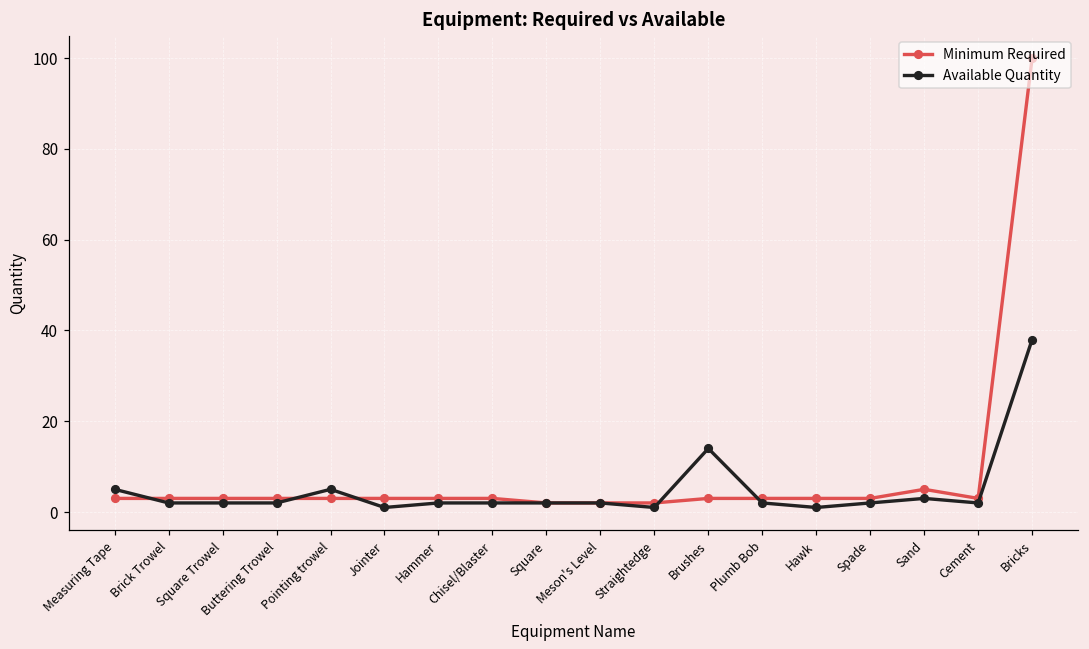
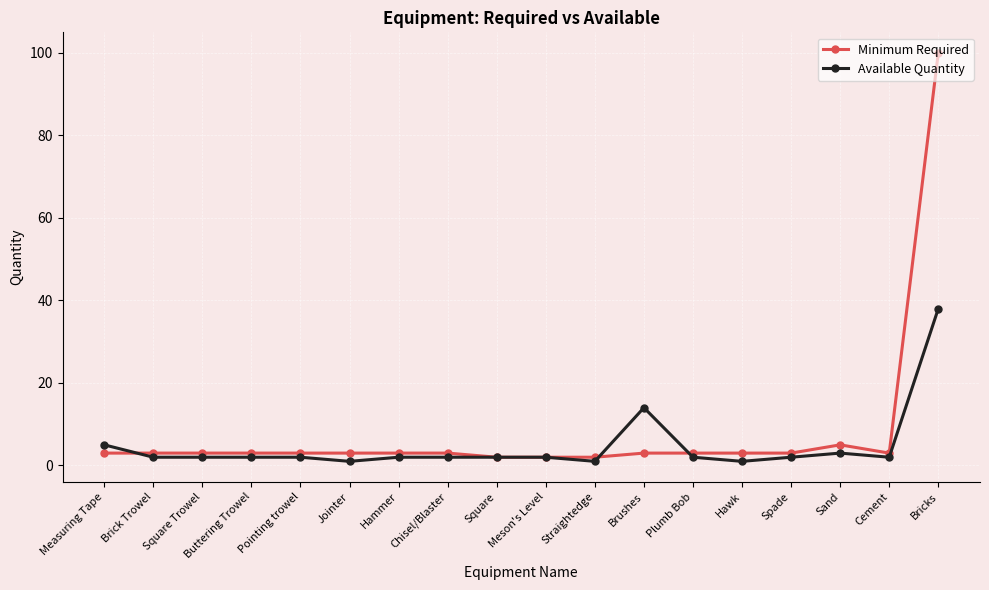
  {
    "Minimum Required": {
      "Measuring Tape": 3,
      "Brick Trowel": 3,
      "Square Trowel": 3,
      "Buttering Trowel": 3,
      "Pointing trowel": 3,
      "Jointer": 3,
      "Hammer": 3,
      "Chisel/Blaster": 3,
      "Straightedge": 2,
      "Brushes": 3,
      "Plumb Bob": 3,
      "Hawk": 3,
      "Spade": 3,
      "Sand": 5,
      "Cement": 3
    },
    "Available Quantity": {
      "Measuring Tape": 5,
      "Brick Trowel": 2,
      "Square Trowel": 2,
      "Buttering Trowel": 2,
-     "Pointing trowel": 5,
+     "Pointing trowel": 2,
      "Jointer": 1,
      "Hammer": 2,
      "Chisel/Blaster": 2,
      "Straightedge": 1,
      "Brushes": 14,
      "Plumb Bob": 2,
      "Hawk": 1,
      "Spade": 2,
      "Sand": 3,
      "Cement": 2,
      "Bricks": 38
    }
  }
